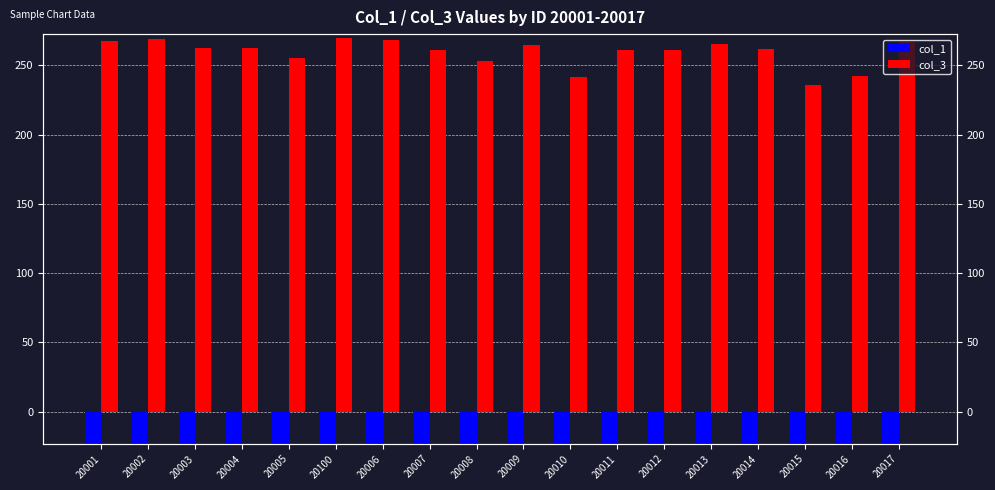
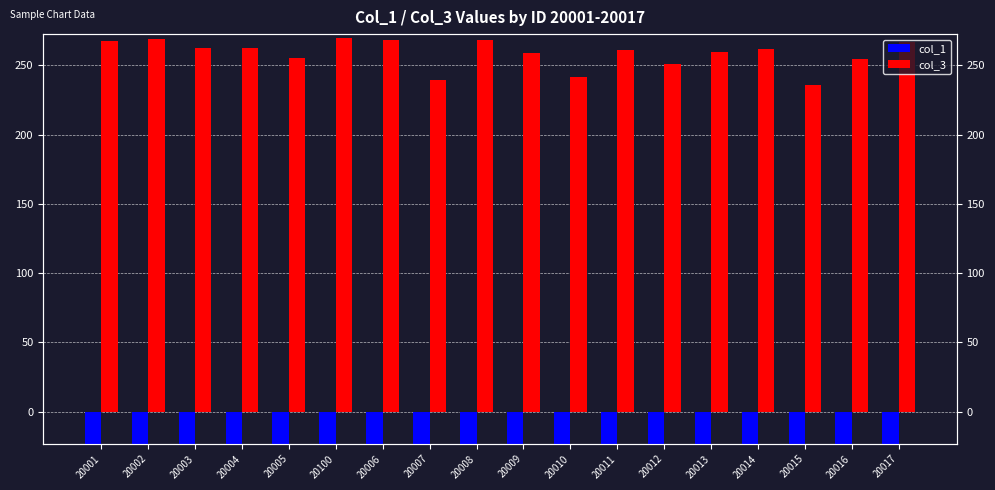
  {
    "col_1": {
      "20001": -23,
      "20002": -23,
      "20003": -23,
      "20004": -23,
      "20005": -23,
      "20100": -23,
      "20006": -23,
      "20007": -23,
      "20008": -23,
      "20009": -23,
      "20010": -23,
      "20011": -23,
      "20012": -23,
      "20013": -23,
      "20014": -23,
      "20015": -23,
      "20016": -23,
      "20017": -23
    },
    "col_3": {
      "20001": 268,
      "20002": 269,
      "20003": 262,
      "20004": 262,
      "20005": 255,
      "20100": 270,
      "20006": 268,
-     "20007": 261,
-     "20008": 253,
-     "20009": 265,
+     "20007": 239,
+     "20008": 269,
+     "20009": 259,
      "20010": 241,
      "20011": 261,
-     "20012": 261,
-     "20013": 265,
+     "20012": 251,
+     "20013": 259,
      "20014": 262,
      "20015": 236,
-     "20016": 242
+     "20016": 255
    }
  }
